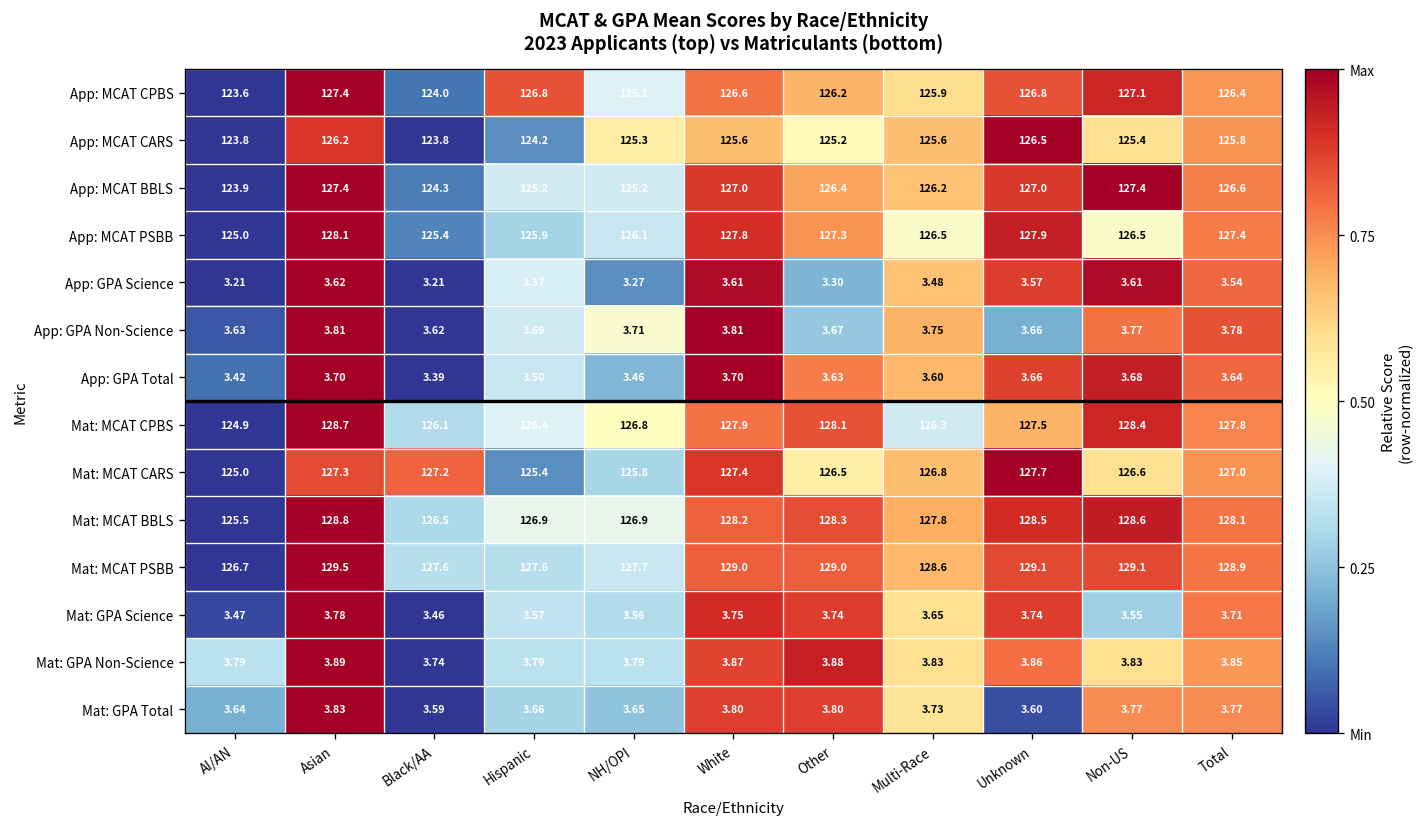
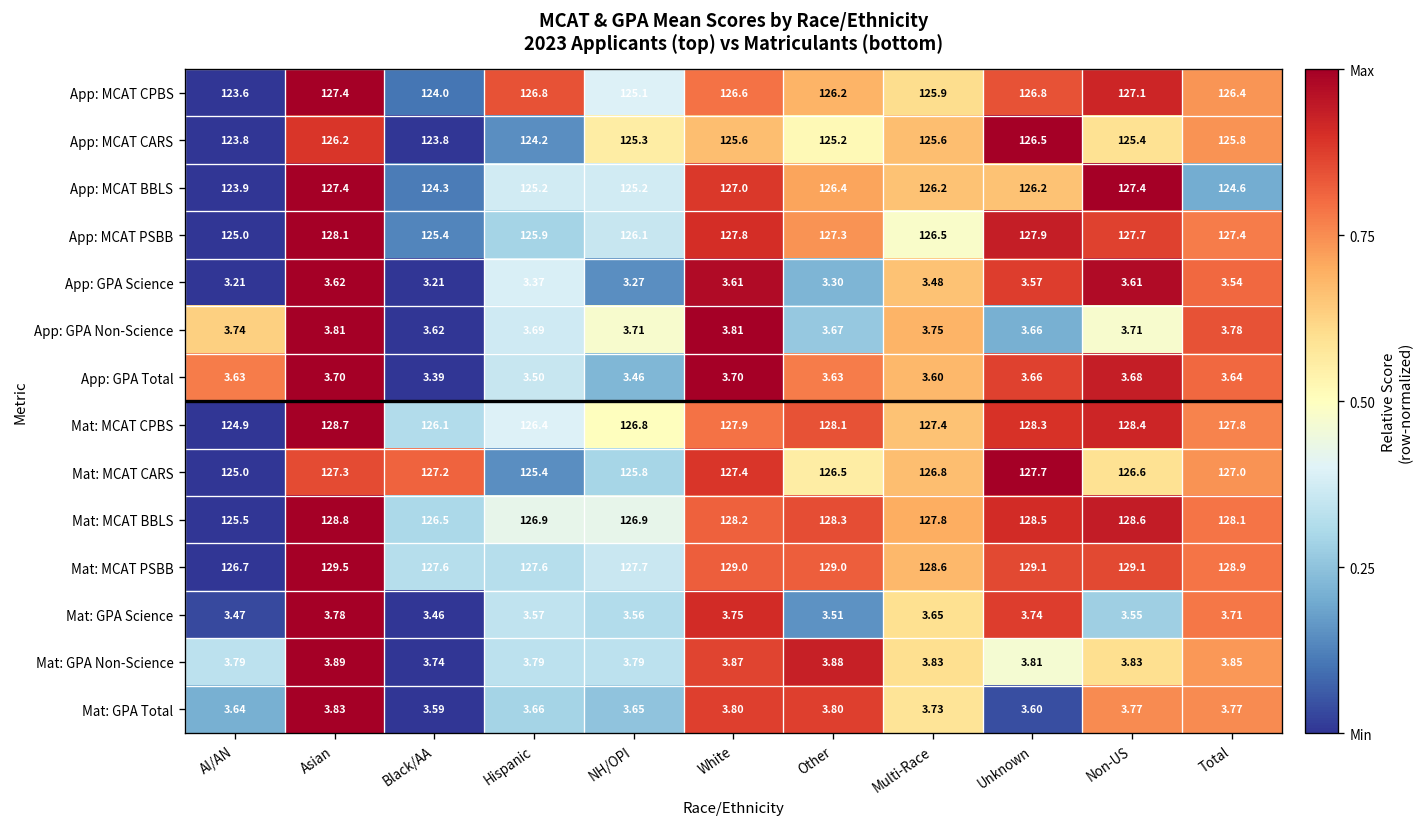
  {
    "App: MCAT CPBS": {
      "AI/AN": 123.6,
      "Asian": 127.4,
      "Black/AA": 124.0,
      "Hispanic": 126.8,
      "White": 126.6,
      "Other": 126.2,
      "Multi-Race": 125.9,
      "Unknown": 126.8,
      "Non-US": 127.1,
      "Total": 126.4
    },
    "App: MCAT CARS": {
      "AI/AN": 123.8,
      "Asian": 126.2,
      "Black/AA": 123.8,
      "Hispanic": 124.2,
      "NH/OPI": 125.3,
      "White": 125.6,
      "Other": 125.2,
      "Multi-Race": 125.6,
      "Unknown": 126.5,
      "Non-US": 125.4,
      "Total": 125.8
    },
    "App: MCAT BBLS": {
      "AI/AN": 123.9,
      "Asian": 127.4,
      "Black/AA": 124.3,
      "White": 127.0,
      "Other": 126.4,
      "Multi-Race": 126.2,
-     "Unknown": 127.0,
+     "Unknown": 126.2,
      "Non-US": 127.4,
-     "Total": 126.6
+     "Total": 124.6
    },
    "App: MCAT PSBB": {
      "AI/AN": 125.0,
      "Asian": 128.1,
      "Black/AA": 125.4,
      "Hispanic": 125.9,
      "NH/OPI": 126.1,
      "White": 127.8,
      "Other": 127.3,
      "Multi-Race": 126.5,
      "Unknown": 127.9,
-     "Non-US": 126.5,
+     "Non-US": 127.7,
      "Total": 127.4
    },
    "App: GPA Science": {
      "AI/AN": 3.21,
      "Asian": 3.62,
      "Black/AA": 3.21,
      "NH/OPI": 3.27,
      "White": 3.61,
      "Other": 3.30,
      "Multi-Race": 3.48,
      "Unknown": 3.57,
      "Non-US": 3.61,
      "Total": 3.54
    },
    "App: GPA Non-Science": {
-     "AI/AN": 3.63,
+     "AI/AN": 3.74,
      "Asian": 3.81,
      "Black/AA": 3.62,
      "Hispanic": 3.69,
      "NH/OPI": 3.71,
      "White": 3.81,
      "Other": 3.67,
      "Multi-Race": 3.75,
      "Unknown": 3.66,
-     "Non-US": 3.77,
+     "Non-US": 3.71,
      "Total": 3.78
    },
    "App: GPA Total": {
-     "AI/AN": 3.42,
+     "AI/AN": 3.63,
      "Asian": 3.70,
      "Black/AA": 3.39,
      "Hispanic": 3.50,
      "NH/OPI": 3.46,
      "White": 3.70,
      "Other": 3.63,
      "Multi-Race": 3.60,
      "Unknown": 3.66,
      "Non-US": 3.68,
      "Total": 3.64
    },
    "Mat: MCAT CPBS": {
      "AI/AN": 124.9,
      "Asian": 128.7,
      "Black/AA": 126.1,
      "NH/OPI": 126.8,
      "White": 127.9,
      "Other": 128.1,
-     "Multi-Race": 126.3,
-     "Unknown": 127.5,
+     "Multi-Race": 127.4,
+     "Unknown": 128.3,
      "Non-US": 128.4,
      "Total": 127.8
    },
    "Mat: MCAT CARS": {
      "AI/AN": 125.0,
      "Asian": 127.3,
      "Black/AA": 127.2,
      "Hispanic": 125.4,
      "NH/OPI": 125.8,
      "White": 127.4,
      "Other": 126.5,
      "Multi-Race": 126.8,
      "Unknown": 127.7,
      "Non-US": 126.6,
      "Total": 127.0
    },
    "Mat: MCAT BBLS": {
      "AI/AN": 125.5,
      "Asian": 128.8,
      "Black/AA": 126.5,
      "Hispanic": 126.9,
      "NH/OPI": 126.9,
      "White": 128.2,
      "Other": 128.3,
      "Multi-Race": 127.8,
      "Unknown": 128.5,
      "Non-US": 128.6,
      "Total": 128.1
    },
    "Mat: MCAT PSBB": {
      "AI/AN": 126.7,
      "Asian": 129.5,
      "Black/AA": 127.6,
      "Hispanic": 127.6,
      "NH/OPI": 127.7,
      "White": 129.0,
      "Other": 129.0,
      "Multi-Race": 128.6,
      "Unknown": 129.1,
      "Non-US": 129.1,
      "Total": 128.9
    },
    "Mat: GPA Science": {
      "AI/AN": 3.47,
      "Asian": 3.78,
      "Black/AA": 3.46,
      "Hispanic": 3.57,
      "NH/OPI": 3.56,
      "White": 3.75,
-     "Other": 3.74,
+     "Other": 3.51,
      "Multi-Race": 3.65,
      "Unknown": 3.74,
      "Non-US": 3.55,
      "Total": 3.71
    },
    "Mat: GPA Non-Science": {
      "AI/AN": 3.79,
      "Asian": 3.89,
      "Black/AA": 3.74,
      "Hispanic": 3.79,
      "NH/OPI": 3.79,
      "White": 3.87,
      "Other": 3.88,
      "Multi-Race": 3.83,
-     "Unknown": 3.86,
+     "Unknown": 3.81,
      "Non-US": 3.83,
      "Total": 3.85
    },
    "Mat: GPA Total": {
      "AI/AN": 3.64,
      "Asian": 3.83,
      "Black/AA": 3.59,
      "Hispanic": 3.66,
      "NH/OPI": 3.65,
      "White": 3.80,
      "Other": 3.80,
      "Multi-Race": 3.73,
      "Unknown": 3.60,
      "Non-US": 3.77,
      "Total": 3.77
    }
  }
